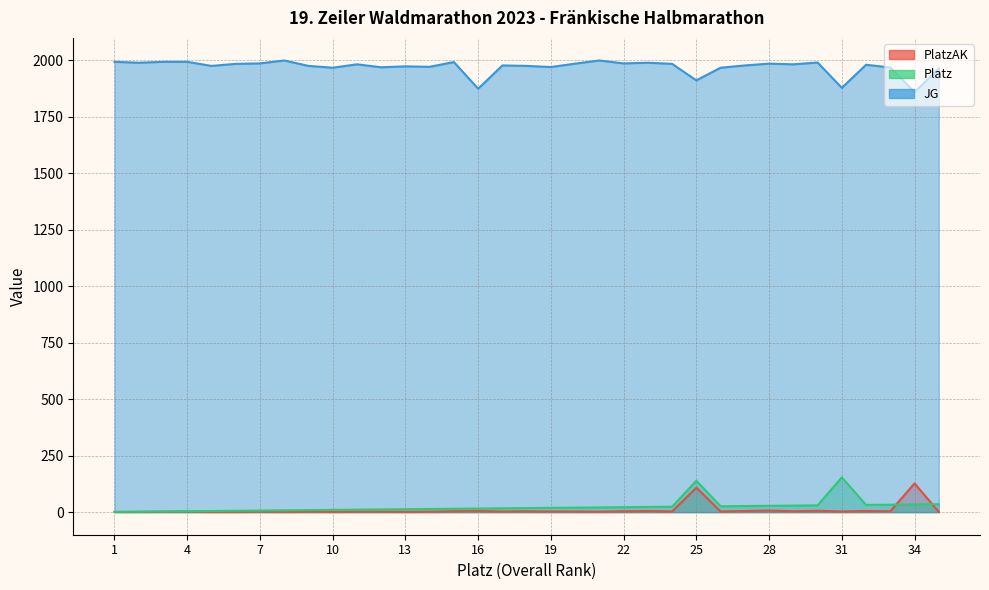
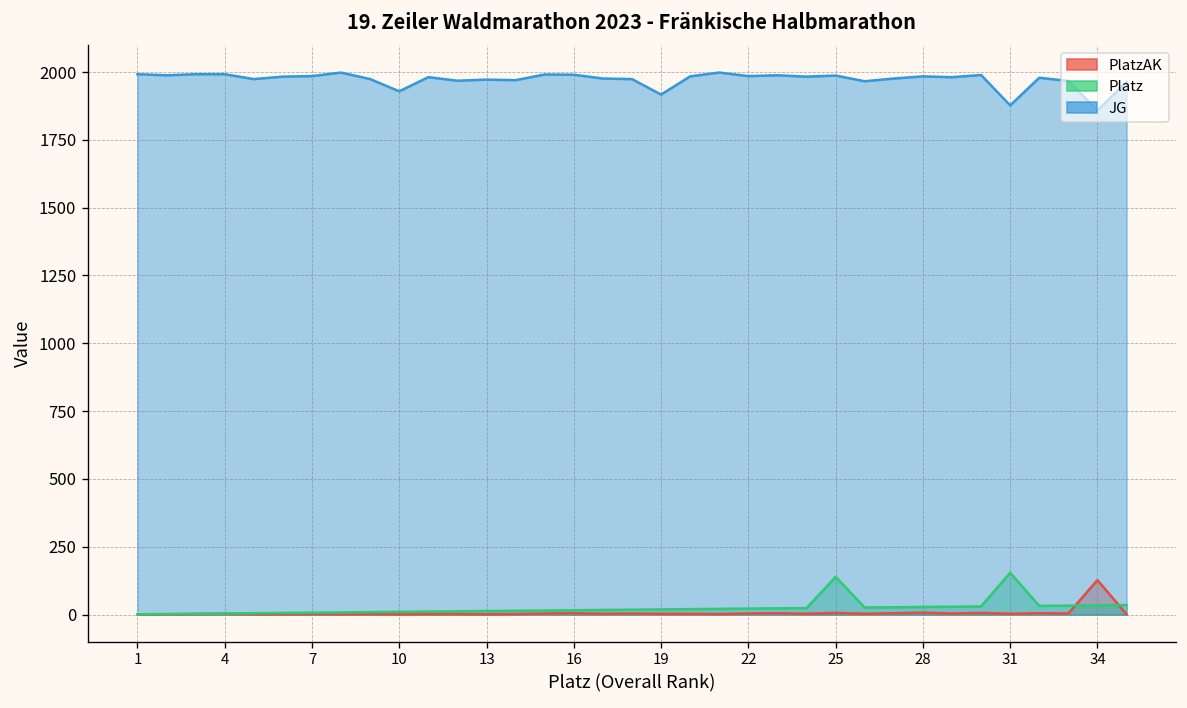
  {
    "PlatzAK": {
      "13": 0,
      "19": 0,
      "22": 0,
-     "25": 110,
+     "25": 10,
      "28": 10,
      "31": 0,
      "34": 130
    },
    "Platz": {
      "13": 10,
      "19": 20,
      "22": 20,
      "25": 140,
      "28": 30,
      "31": 150,
      "34": 30
    },
    "JG": {
      "1": 1990,
      "4": 1990,
      "7": 1990,
-     "10": 1970,
+     "10": 1930,
      "13": 1970,
-     "16": 1870,
-     "19": 1970,
+     "16": 1990,
+     "19": 1920,
      "22": 1990,
-     "25": 1910,
+     "25": 1990,
      "28": 1980,
      "31": 1880
    }
  }
